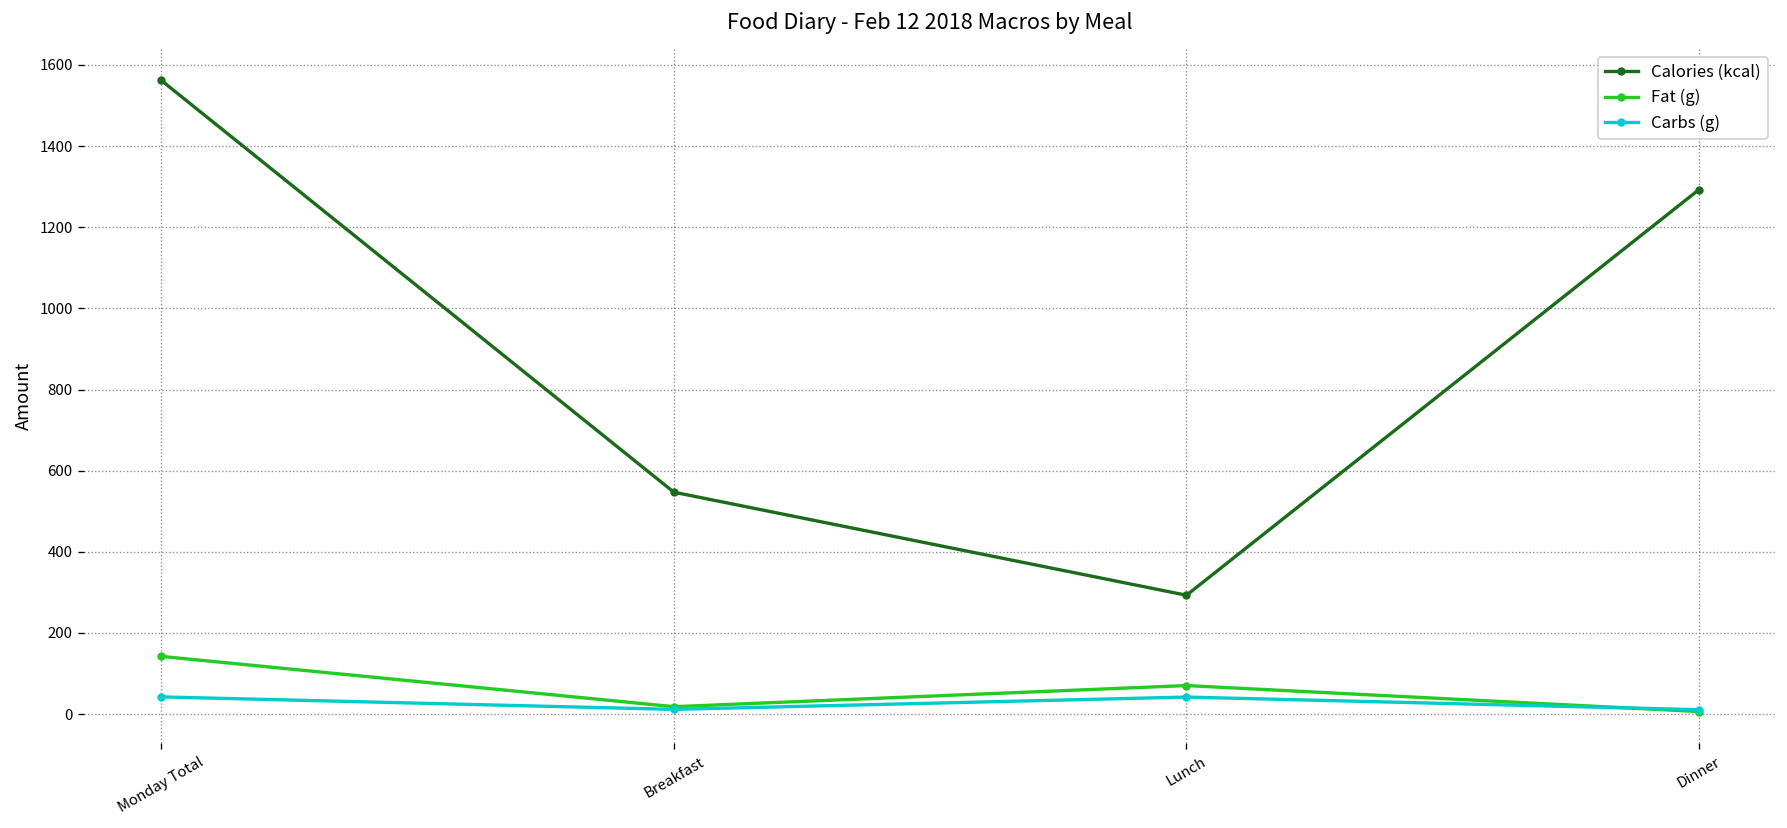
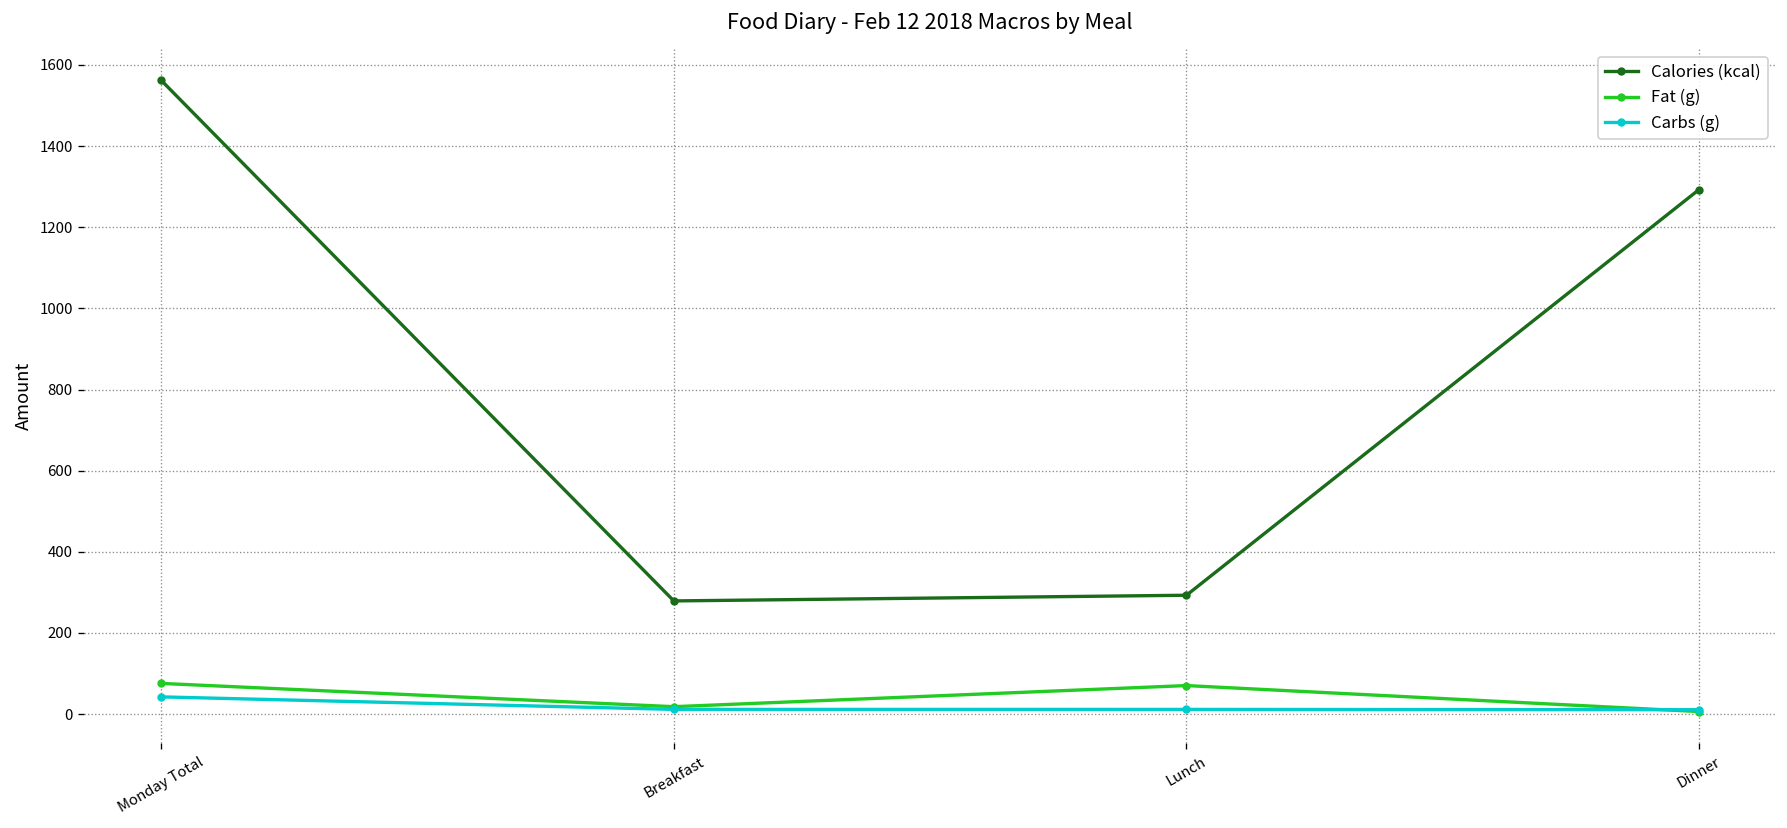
  {
    "Calories (kcal)": {
      "Monday Total": 1560,
-     "Breakfast": 550,
+     "Breakfast": 280,
      "Lunch": 290,
      "Dinner": 1290
    },
    "Fat (g)": {
-     "Monday Total": 140,
+     "Monday Total": 80,
      "Lunch": 70
    },
    "Carbs (g)": {
      "Monday Total": 40,
-     "Lunch": 40
+     "Lunch": 10
    }
  }
